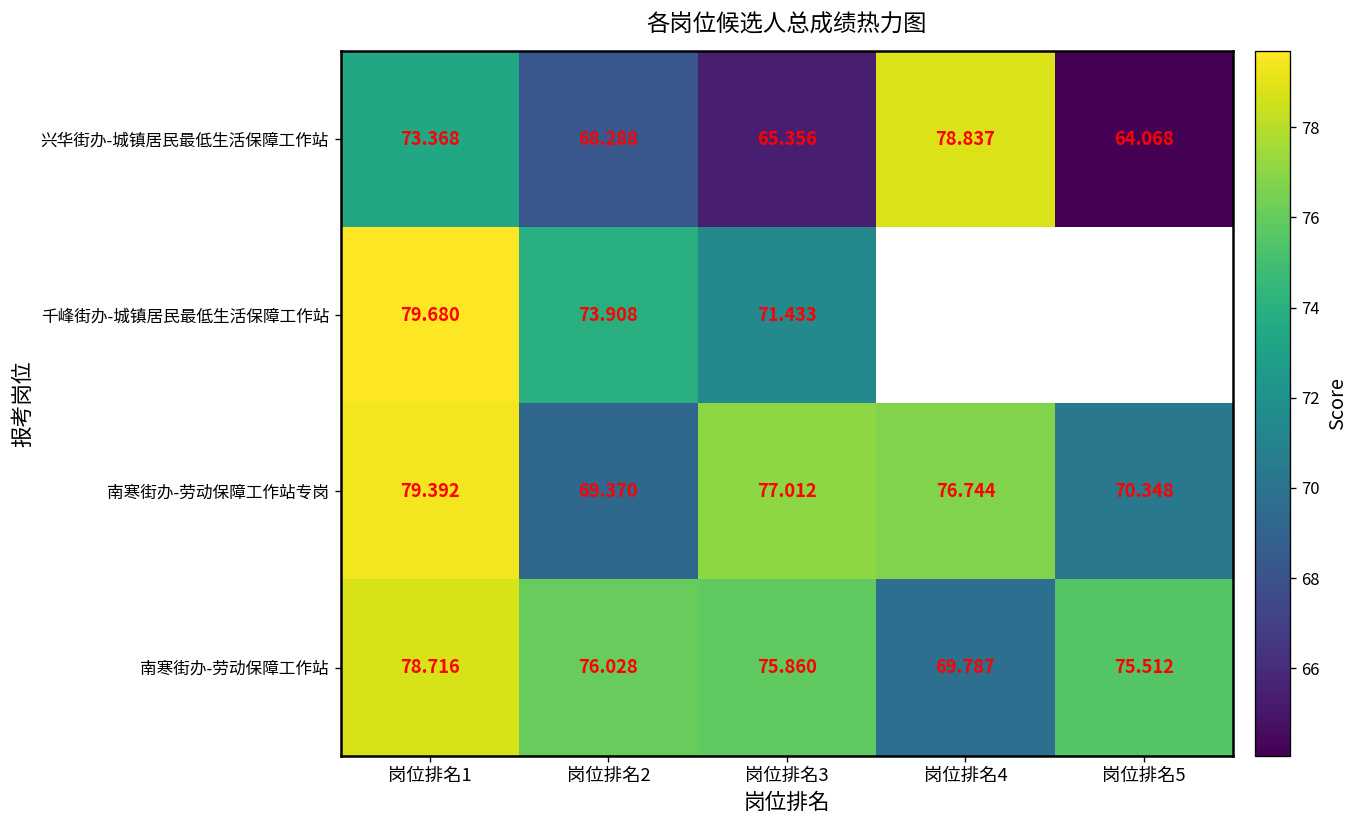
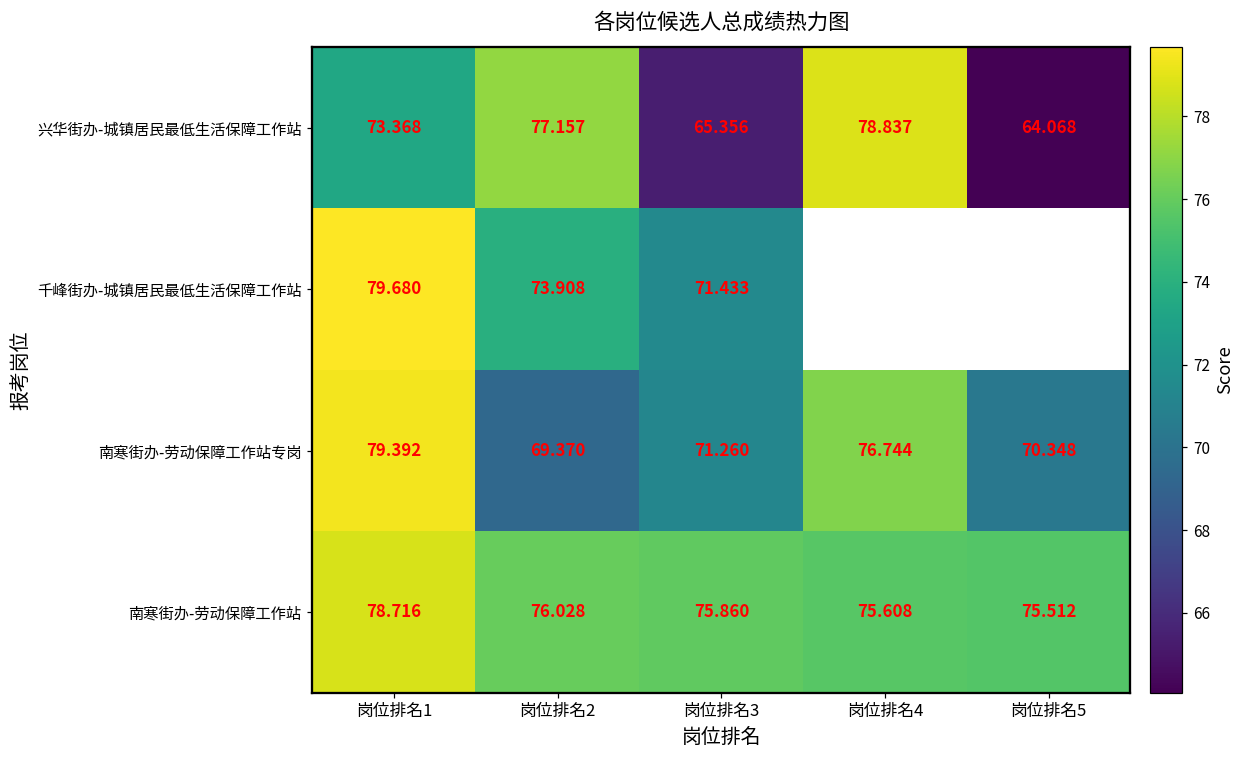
  {
    "兴华街办-城镇居民最低生活保障工作站": {
      "岗位排名1": 73.368,
-     "岗位排名2": 68.288,
+     "岗位排名2": 77.157,
      "岗位排名3": 65.356,
      "岗位排名4": 78.837,
      "岗位排名5": 64.068
    },
    "千峰街办-城镇居民最低生活保障工作站": {
      "岗位排名1": 79.680,
      "岗位排名2": 73.908,
      "岗位排名3": 71.433
    },
    "南寒街办-劳动保障工作站专岗": {
      "岗位排名1": 79.392,
      "岗位排名2": 69.370,
-     "岗位排名3": 77.012,
+     "岗位排名3": 71.260,
      "岗位排名4": 76.744,
      "岗位排名5": 70.348
    },
    "南寒街办-劳动保障工作站": {
      "岗位排名1": 78.716,
      "岗位排名2": 76.028,
      "岗位排名3": 75.860,
-     "岗位排名4": 69.787,
+     "岗位排名4": 75.608,
      "岗位排名5": 75.512
    }
  }
